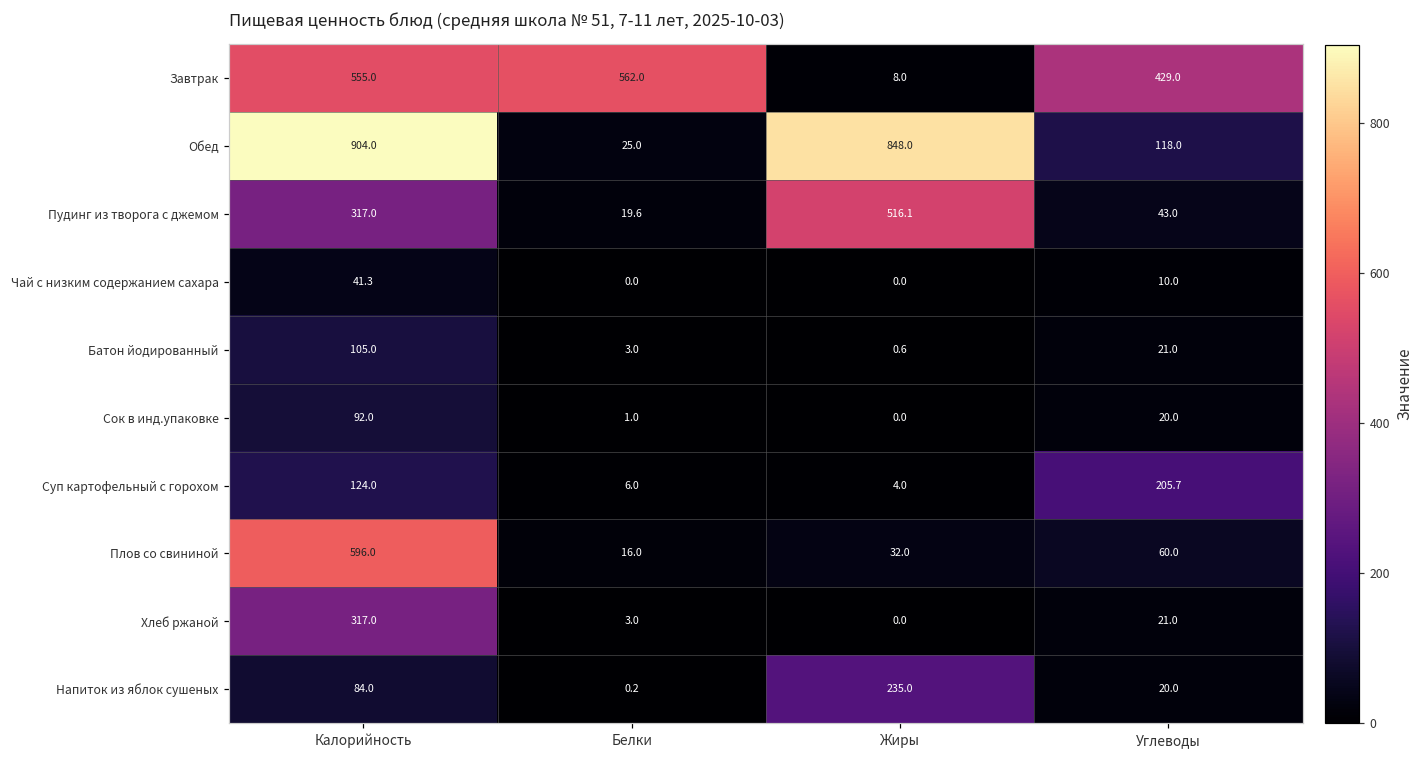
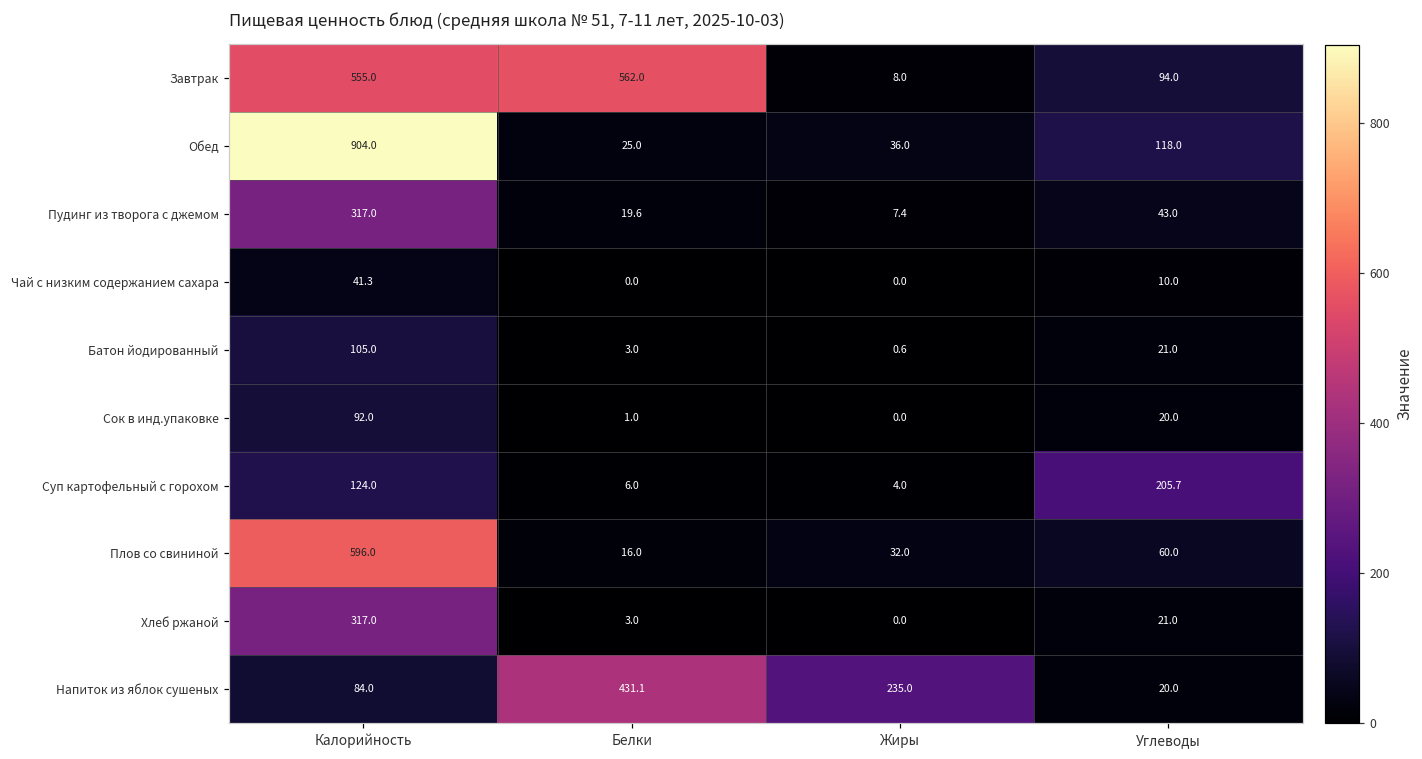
  {
    "Завтрак": {
      "Калорийность": 555.0,
      "Белки": 562.0,
      "Жиры": 8.0,
-     "Углеводы": 429.0
+     "Углеводы": 94.0
    },
    "Обед": {
      "Калорийность": 904.0,
      "Белки": 25.0,
-     "Жиры": 848.0,
+     "Жиры": 36.0,
      "Углеводы": 118.0
    },
    "Пудинг из творога с джемом": {
      "Калорийность": 317.0,
      "Белки": 19.6,
-     "Жиры": 516.1,
+     "Жиры": 7.4,
      "Углеводы": 43.0
    },
    "Чай с низким содержанием сахара": {
      "Калорийность": 41.3,
      "Белки": 0.0,
      "Жиры": 0.0,
      "Углеводы": 10.0
    },
    "Батон йодированный": {
      "Калорийность": 105.0,
      "Белки": 3.0,
      "Жиры": 0.6,
      "Углеводы": 21.0
    },
    "Сок в инд.упаковке": {
      "Калорийность": 92.0,
      "Белки": 1.0,
      "Жиры": 0.0,
      "Углеводы": 20.0
    },
    "Суп картофельный с горохом": {
      "Калорийность": 124.0,
      "Белки": 6.0,
      "Жиры": 4.0,
      "Углеводы": 205.7
    },
    "Плов со свининой": {
      "Калорийность": 596.0,
      "Белки": 16.0,
      "Жиры": 32.0,
      "Углеводы": 60.0
    },
    "Хлеб ржаной": {
      "Калорийность": 317.0,
      "Белки": 3.0,
      "Жиры": 0.0,
      "Углеводы": 21.0
    },
    "Напиток из яблок сушеных": {
      "Калорийность": 84.0,
-     "Белки": 0.2,
+     "Белки": 431.1,
      "Жиры": 235.0,
      "Углеводы": 20.0
    }
  }
